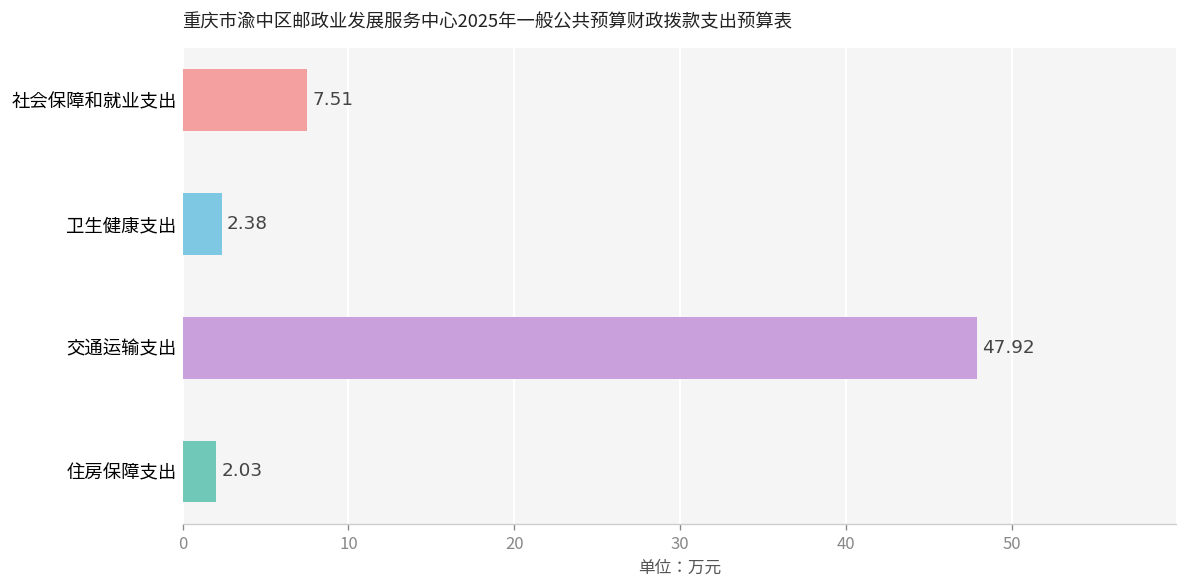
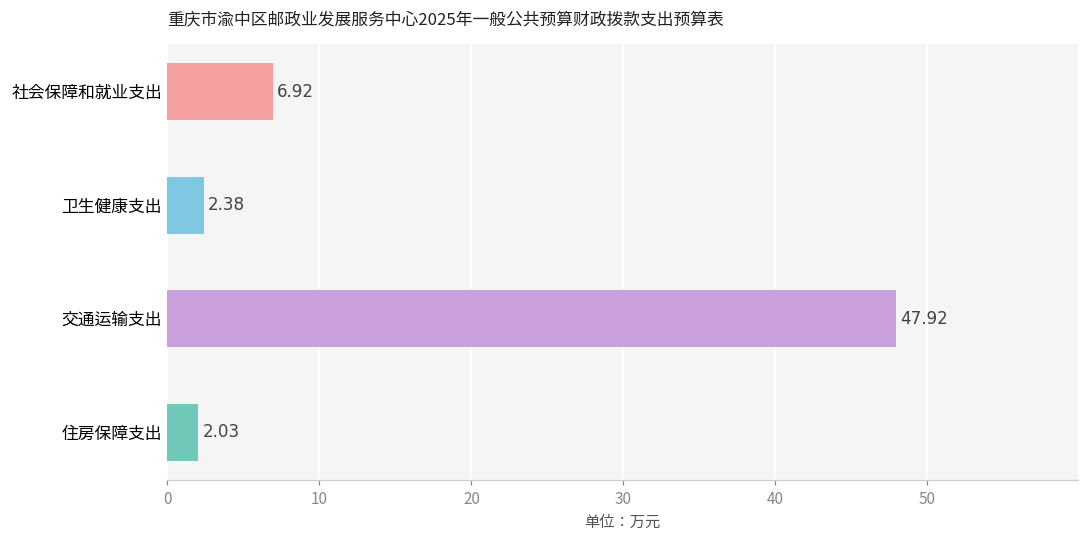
  {
-   "社会保障和就业支出": 7.51,
+   "社会保障和就业支出": 6.92,
    "卫生健康支出": 2.38,
    "交通运输支出": 47.92,
    "住房保障支出": 2.03
  }
